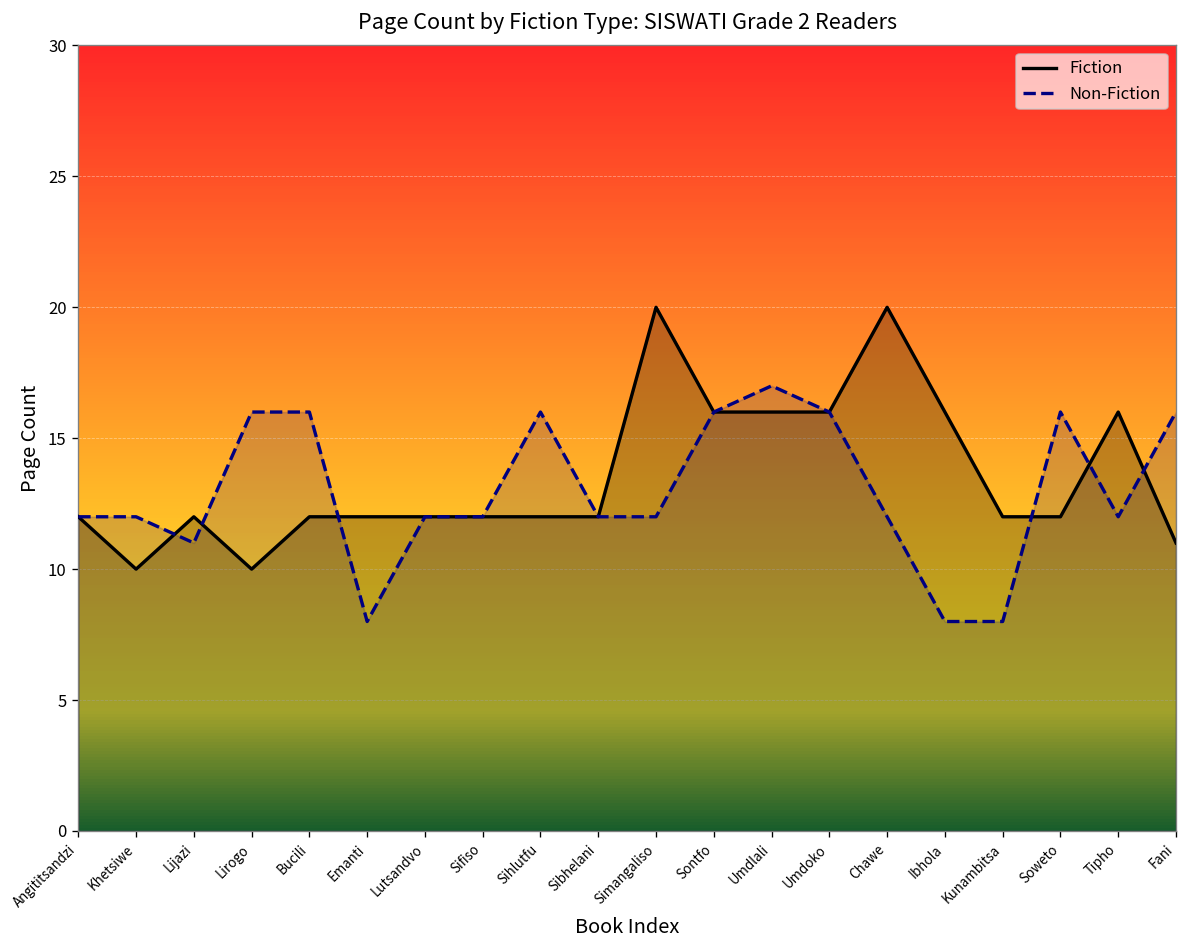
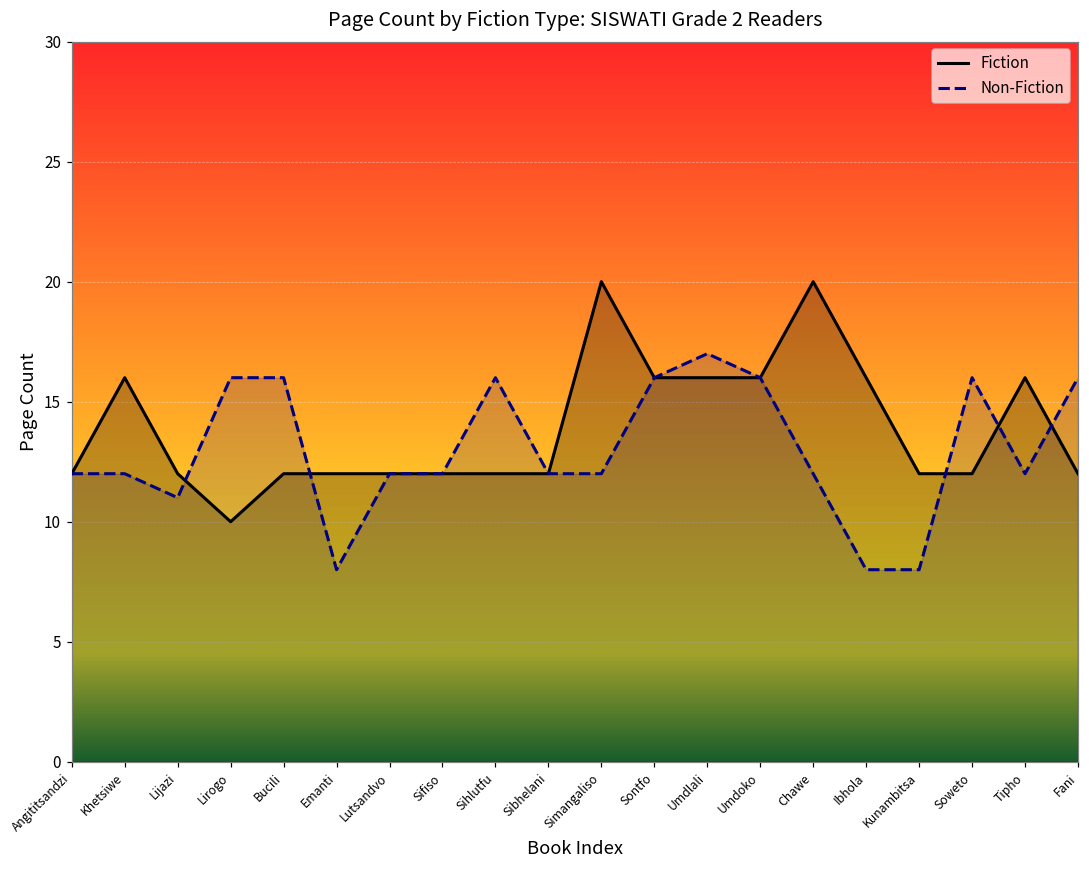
  {
    "Fiction": {
-     "Khetsiwe": 10,
+     "Khetsiwe": 16,
      "Lijazi": 12,
      "Lirogo": 10,
      "Bucili": 12,
      "Emanti": 12,
      "Sihlutfu": 12,
      "Simangaliso": 20,
      "Umdlali": 16,
      "Chawe": 20,
      "Ibhola": 16,
      "Kunambitsa": 12,
      "Soweto": 12,
      "Tipho": 16,
-     "Fani": 11
+     "Fani": 12
    },
    "Non-Fiction": {
      "Khetsiwe": 12,
      "Lijazi": 11,
      "Lirogo": 16,
      "Bucili": 16,
      "Emanti": 8,
      "Sihlutfu": 16,
      "Simangaliso": 12,
      "Umdlali": 17,
      "Chawe": 12,
      "Ibhola": 8,
      "Kunambitsa": 8,
      "Soweto": 16,
      "Tipho": 12,
      "Fani": 16
    }
  }
